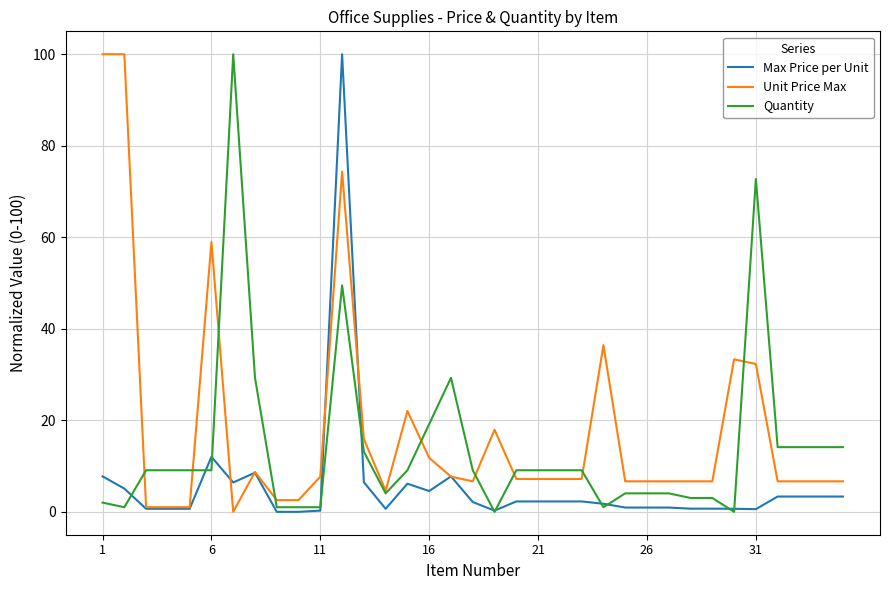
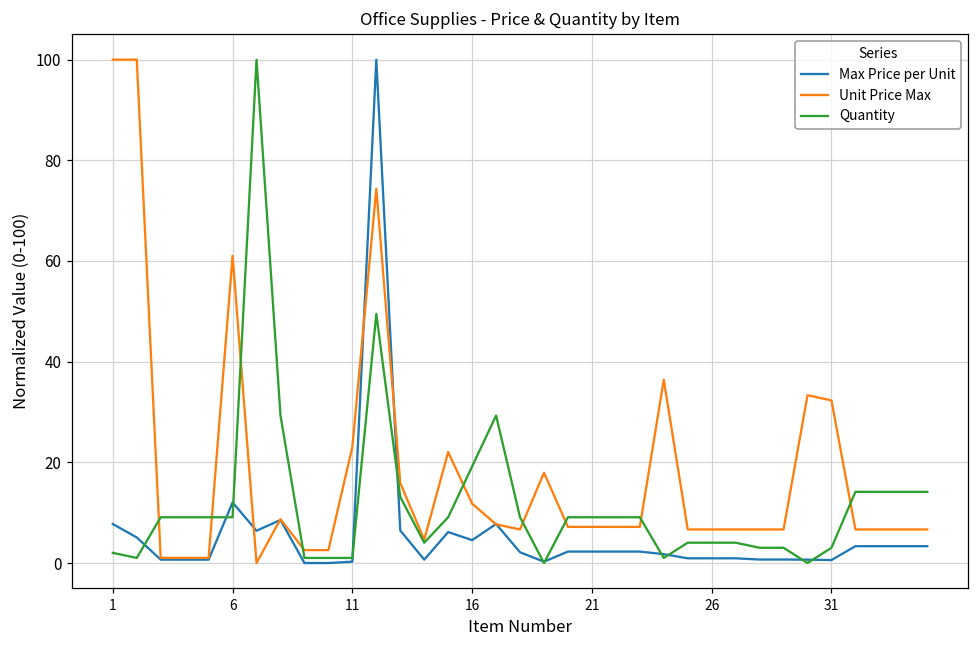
  {
    "Max Price per Unit": {
      "1": 8,
      "6": 12,
      "11": 0,
      "16": 5,
      "21": 2,
      "26": 1,
      "31": 1
    },
    "Unit Price Max": {
      "1": 100,
-     "6": 59,
-     "11": 8,
+     "6": 61,
+     "11": 23,
      "16": 12,
      "21": 7,
      "26": 7,
      "31": 32
    },
    "Quantity": {
      "1": 2,
      "6": 9,
      "11": 1,
      "16": 19,
      "21": 9,
      "26": 4,
-     "31": 73
+     "31": 3
    }
  }
